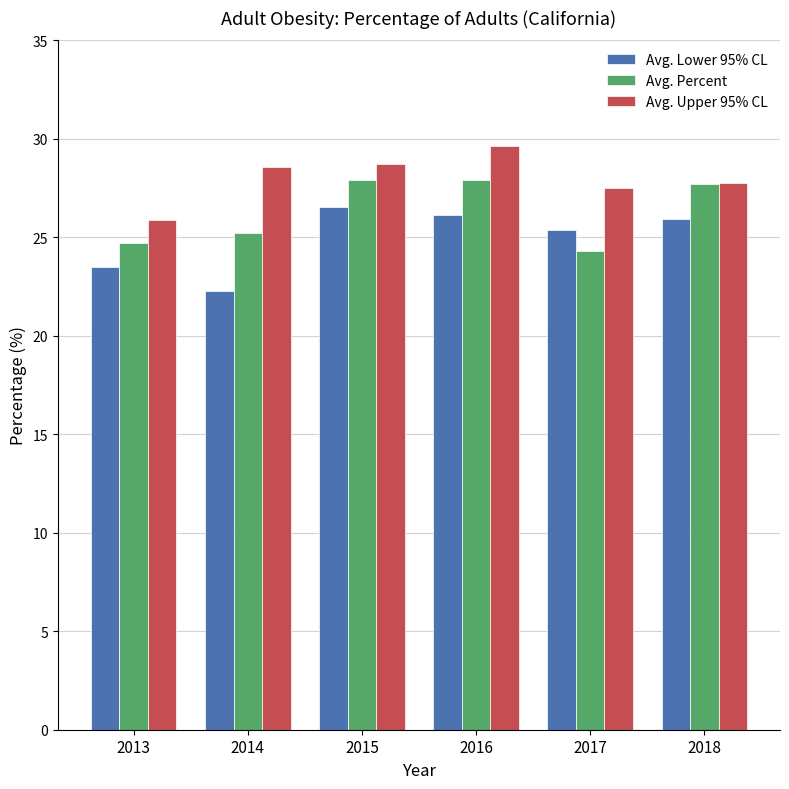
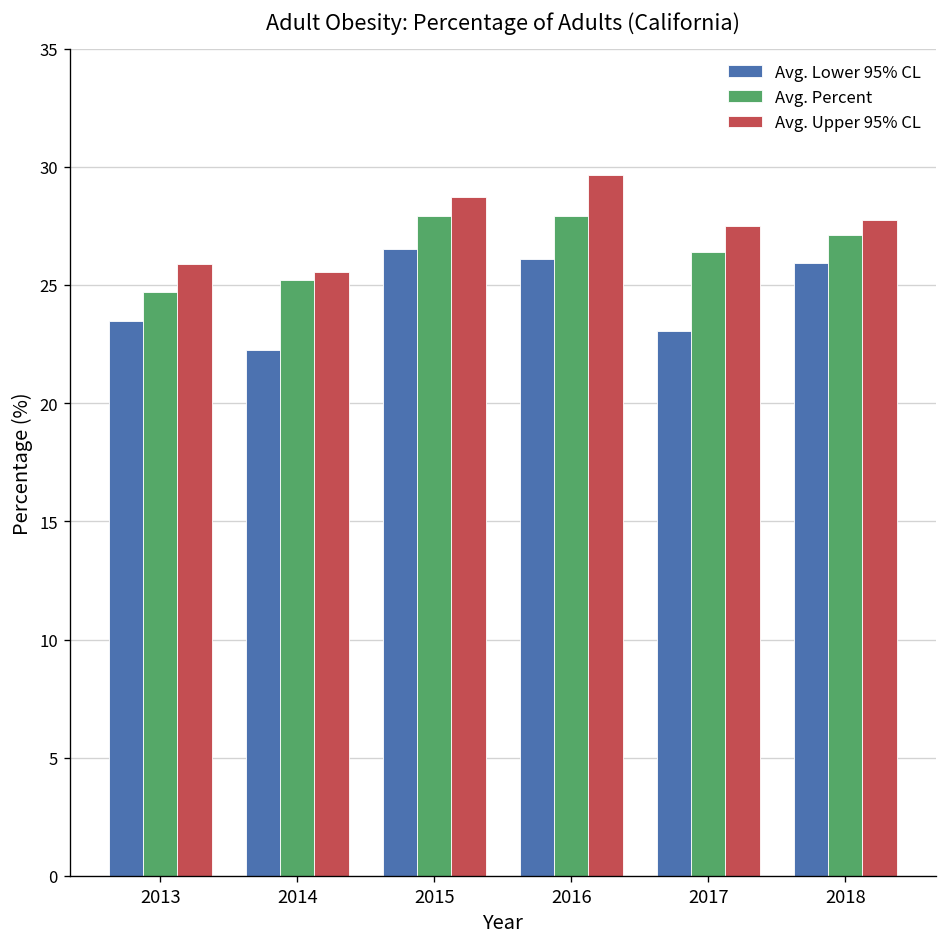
  {
    "Avg. Lower 95% CL": {
      "2013": 23.5,
      "2014": 22.3,
      "2015": 26.5,
      "2016": 26.1,
-     "2017": 25.4,
+     "2017": 23.1,
      "2018": 25.9
    },
    "Avg. Percent": {
      "2013": 24.7,
      "2014": 25.2,
      "2015": 27.9,
      "2016": 27.9,
-     "2017": 24.3,
-     "2018": 27.7
+     "2017": 26.4,
+     "2018": 27.1
    },
    "Avg. Upper 95% CL": {
      "2013": 25.9,
-     "2014": 28.6,
+     "2014": 25.6,
      "2015": 28.7,
      "2016": 29.7,
      "2017": 27.5,
      "2018": 27.7
    }
  }
